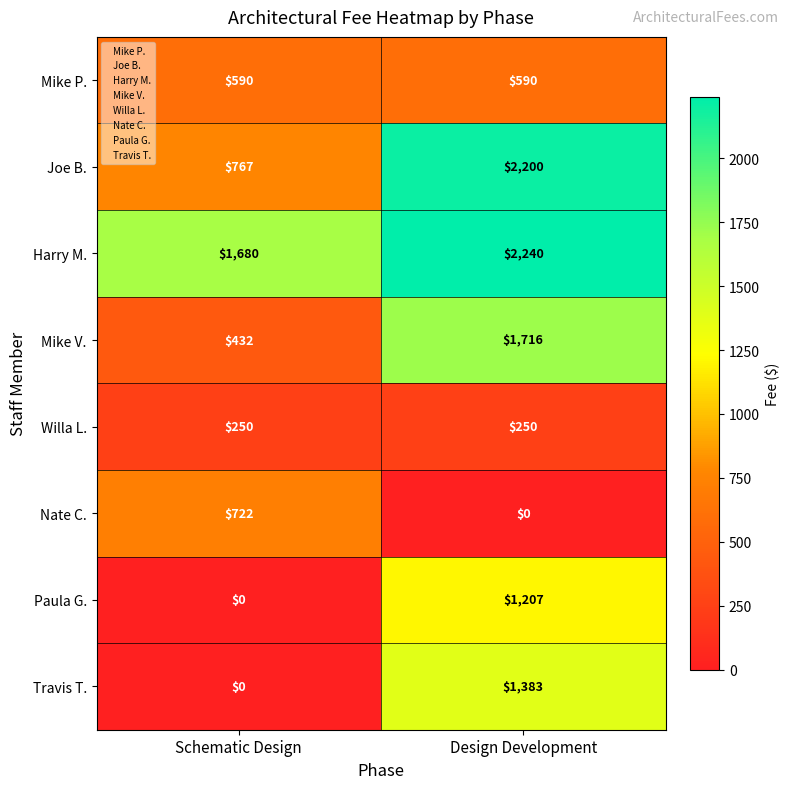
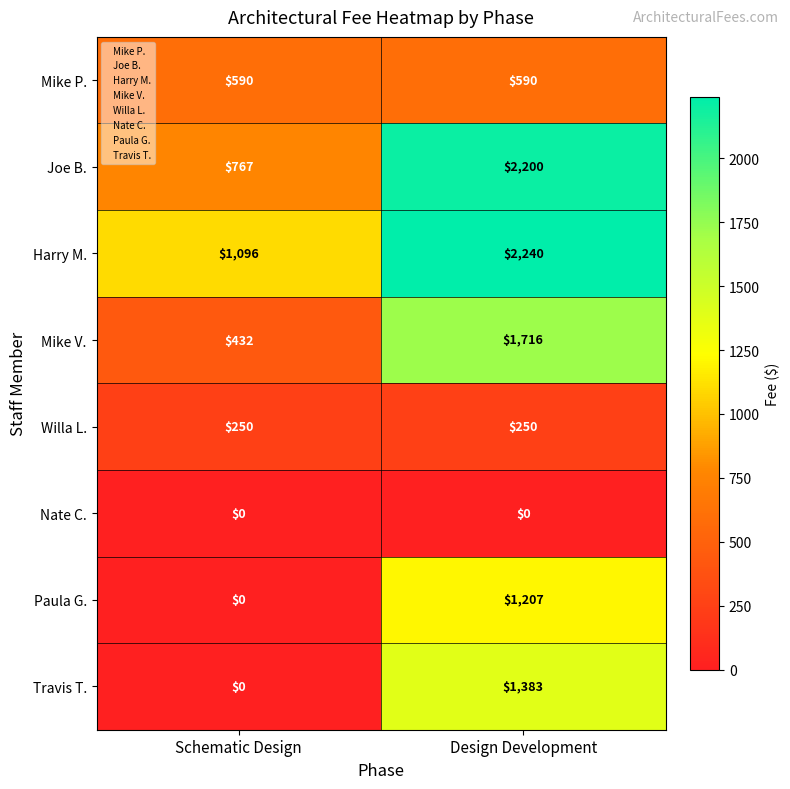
  {
    "Mike P.": {
      "Schematic Design": "$590",
      "Design Development": "$590"
    },
    "Joe B.": {
      "Schematic Design": "$767",
      "Design Development": "$2,200"
    },
    "Harry M.": {
-     "Schematic Design": "$1,680",
+     "Schematic Design": "$1,096",
      "Design Development": "$2,240"
    },
    "Mike V.": {
      "Schematic Design": "$432",
      "Design Development": "$1,716"
    },
    "Willa L.": {
      "Schematic Design": "$250",
      "Design Development": "$250"
    },
    "Nate C.": {
-     "Schematic Design": "$722",
+     "Schematic Design": "$0",
      "Design Development": "$0"
    },
    "Paula G.": {
      "Schematic Design": "$0",
      "Design Development": "$1,207"
    },
    "Travis T.": {
      "Schematic Design": "$0",
      "Design Development": "$1,383"
    }
  }
